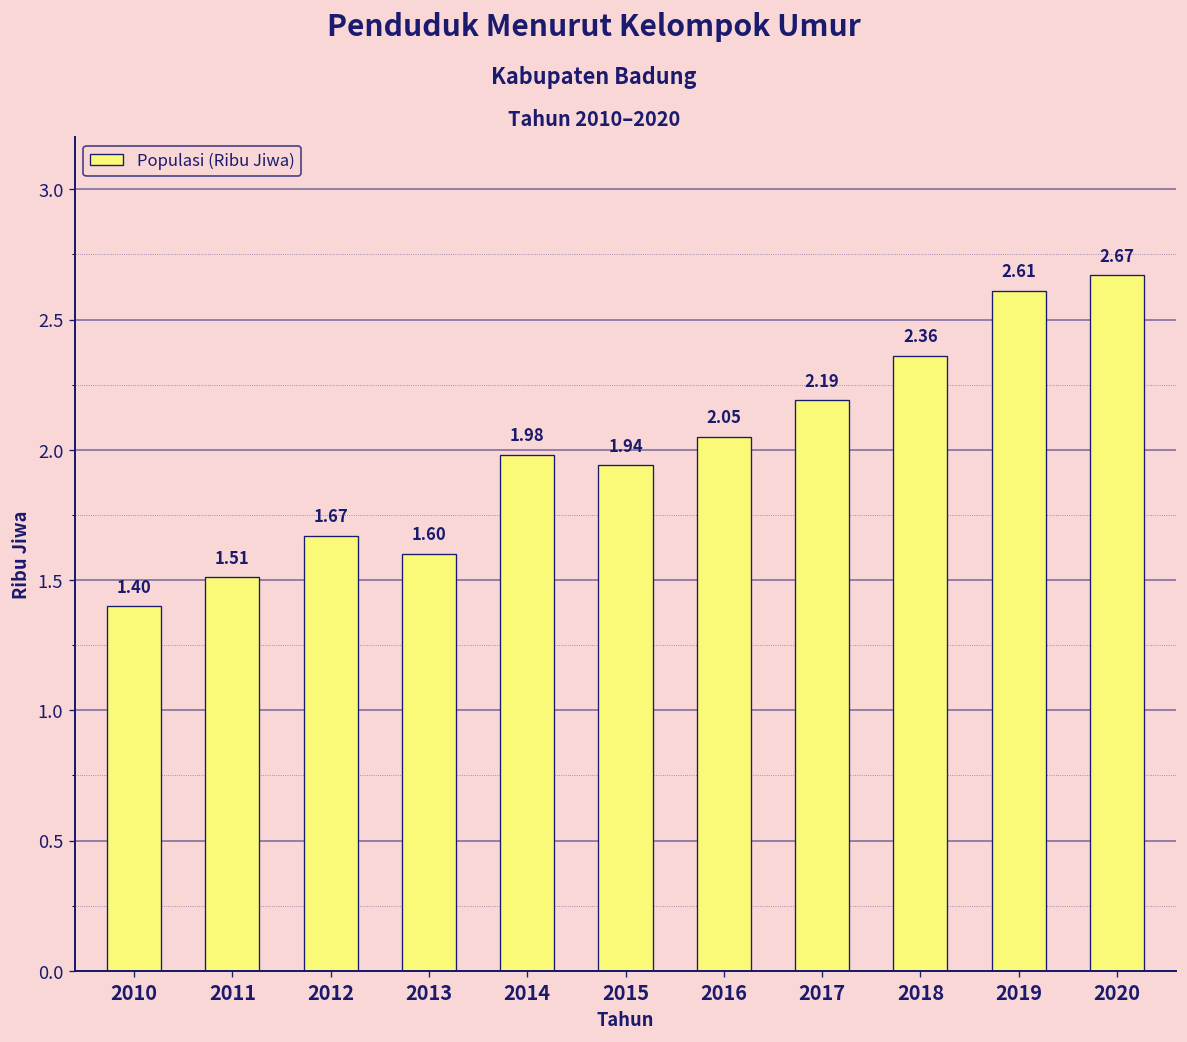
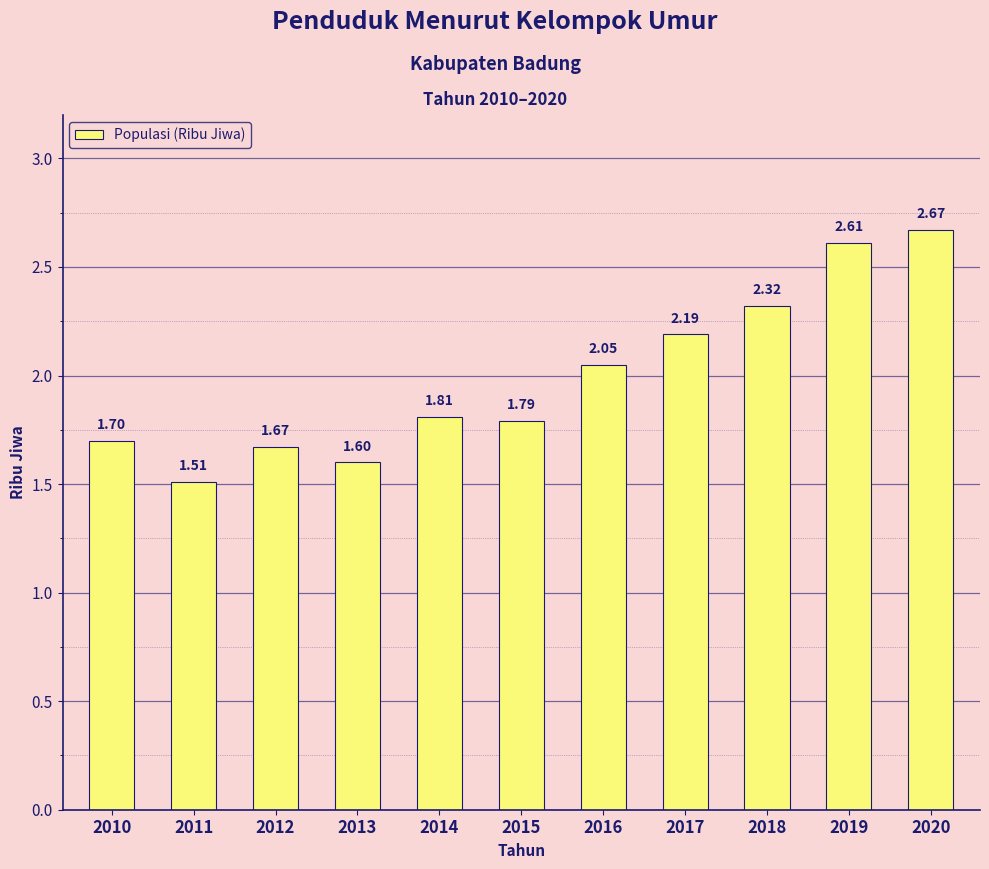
  {
-   "2010": 1.40,
+   "2010": 1.70,
    "2011": 1.51,
    "2012": 1.67,
    "2013": 1.60,
-   "2014": 1.98,
-   "2015": 1.94,
+   "2014": 1.81,
+   "2015": 1.79,
    "2016": 2.05,
    "2017": 2.19,
-   "2018": 2.36,
+   "2018": 2.32,
    "2019": 2.61,
    "2020": 2.67
  }
